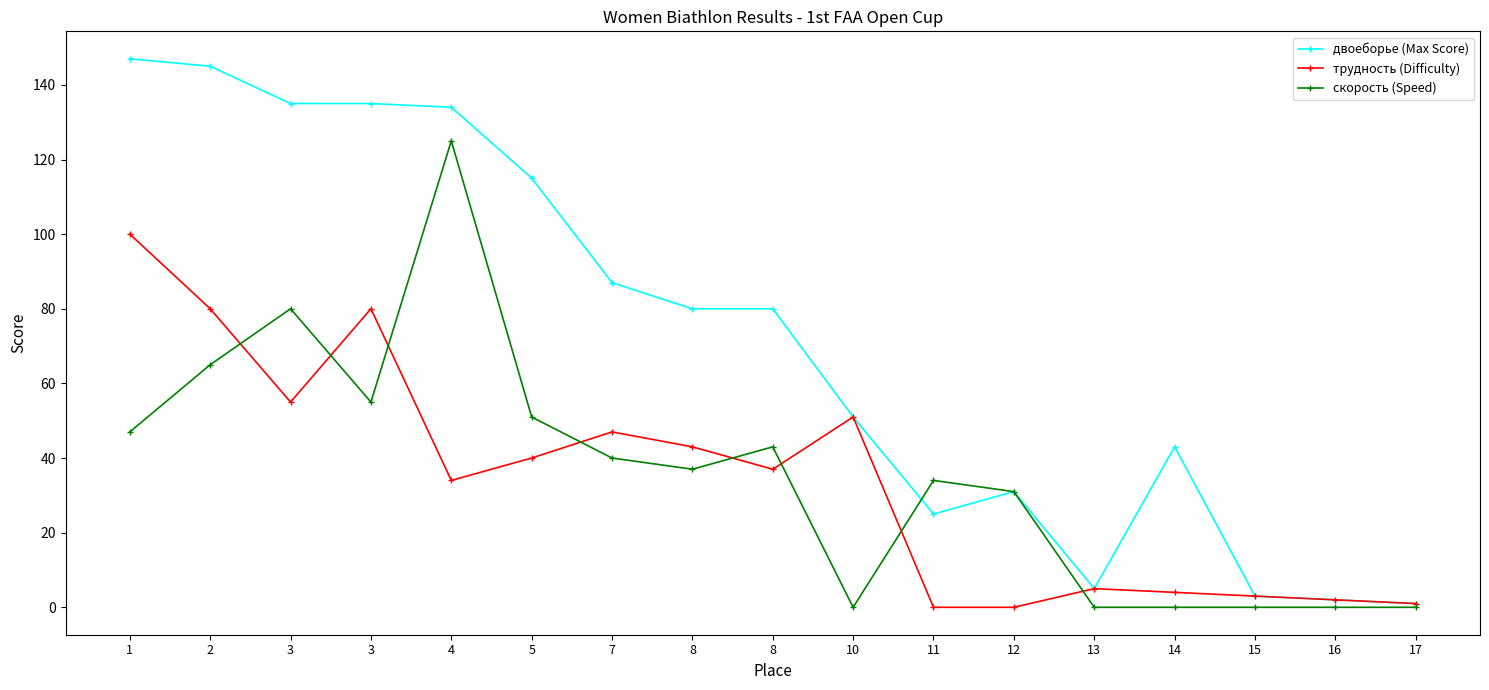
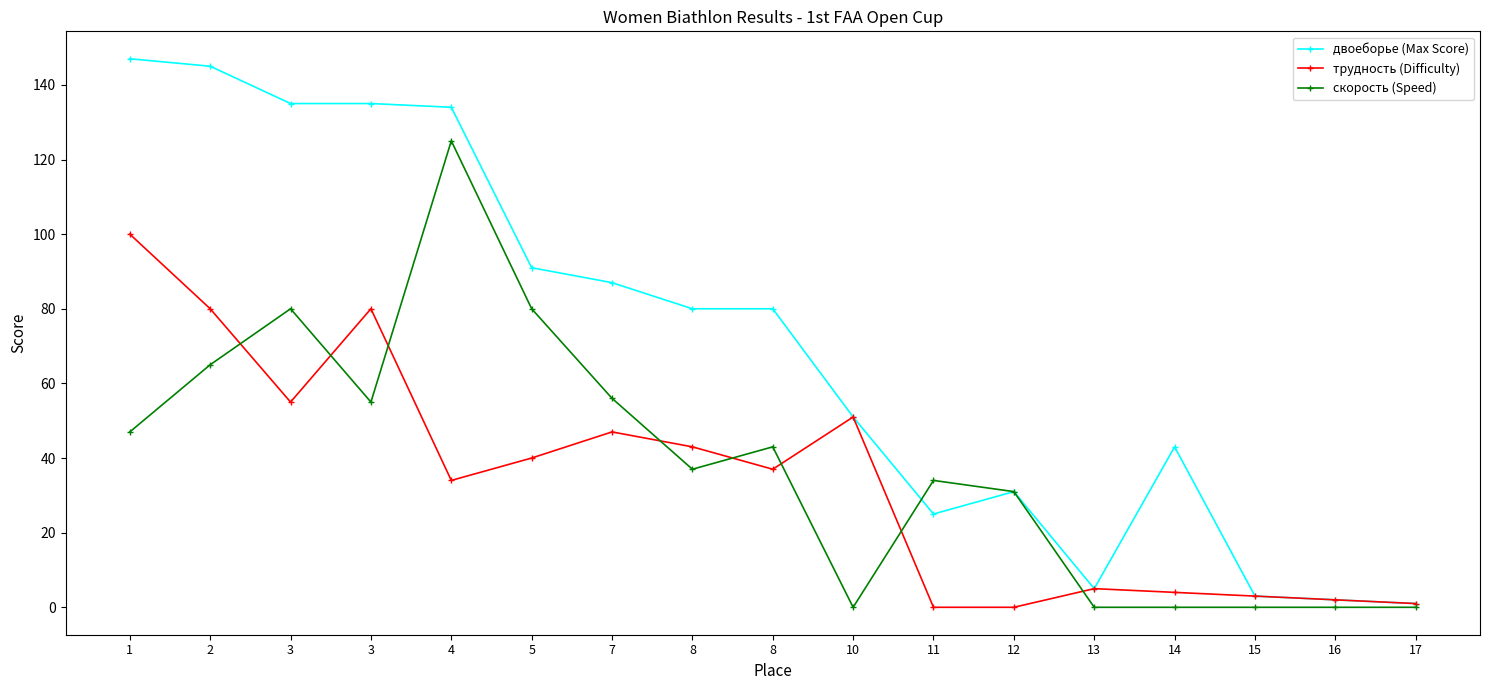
  {
    "двоеборье (Max Score)": {
      "1": 147,
      "2": 145,
      "4": 134,
-     "5": 115,
+     "5": 91,
      "7": 87,
      "11": 25,
      "14": 43
    },
    "трудность (Difficulty)": {
      "1": 100,
      "2": 80,
      "4": 34,
      "5": 40,
      "7": 47,
      "11": 0,
      "12": 0,
      "14": 4
    },
    "скорость (Speed)": {
      "1": 47,
      "2": 65,
      "4": 125,
-     "5": 51,
-     "7": 40,
+     "5": 80,
+     "7": 56,
      "10": 0,
      "11": 34,
      "13": 0,
      "14": 0,
      "15": 0,
      "16": 0,
      "17": 0
    }
  }
